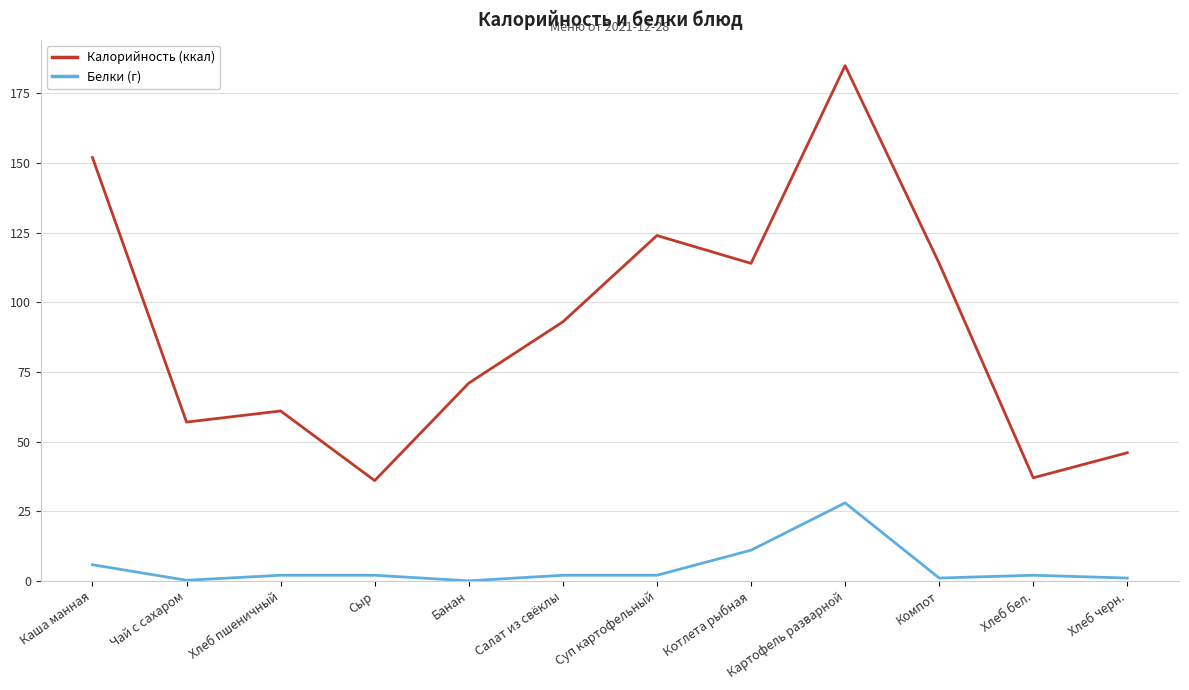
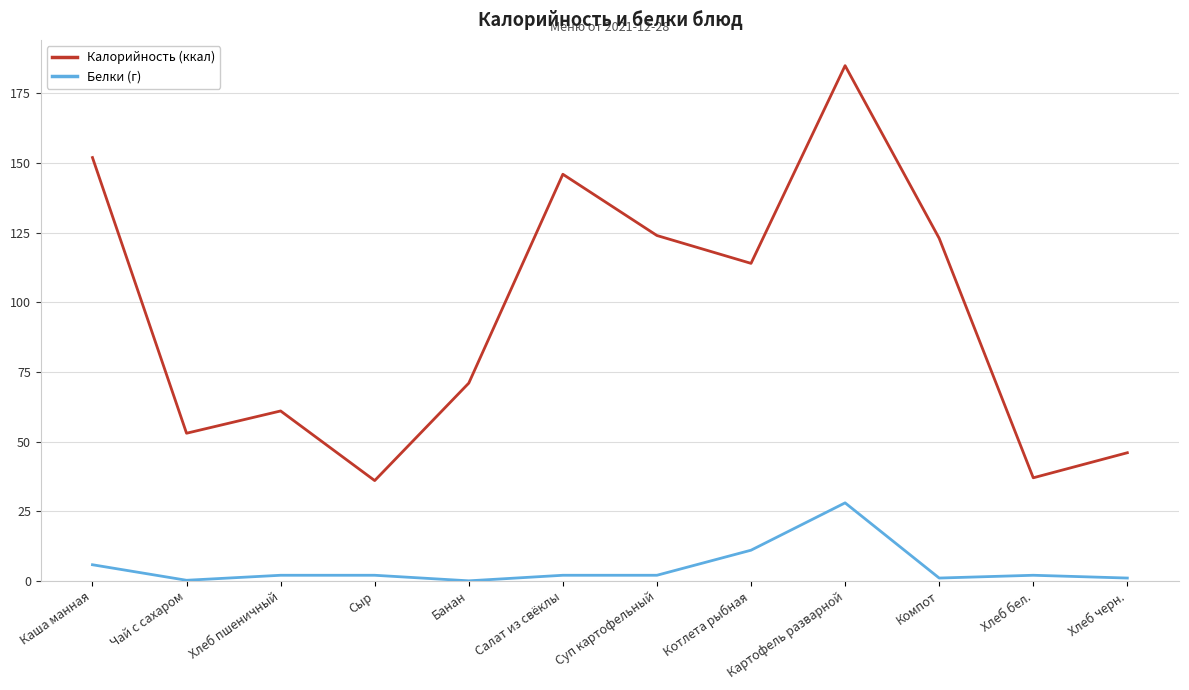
  {
    "Калорийность (ккал)": {
      "Каша манная": 152,
-     "Чай с сахаром": 57,
+     "Чай с сахаром": 53,
      "Хлеб пшеничный": 61,
      "Сыр": 36,
      "Банан": 71,
-     "Салат из свёклы": 93,
+     "Салат из свёклы": 146,
      "Суп картофельный": 124,
      "Котлета рыбная": 114,
      "Картофель разварной": 185,
-     "Компот": 114,
+     "Компот": 123,
      "Хлеб бел.": 37,
      "Хлеб черн.": 46
    },
    "Белки (г)": {
      "Каша манная": 6,
      "Чай с сахаром": 0,
      "Хлеб пшеничный": 2,
      "Сыр": 2,
      "Банан": 0,
      "Салат из свёклы": 2,
      "Суп картофельный": 2,
      "Котлета рыбная": 11,
      "Картофель разварной": 28,
      "Компот": 1,
      "Хлеб бел.": 2,
      "Хлеб черн.": 1
    }
  }
